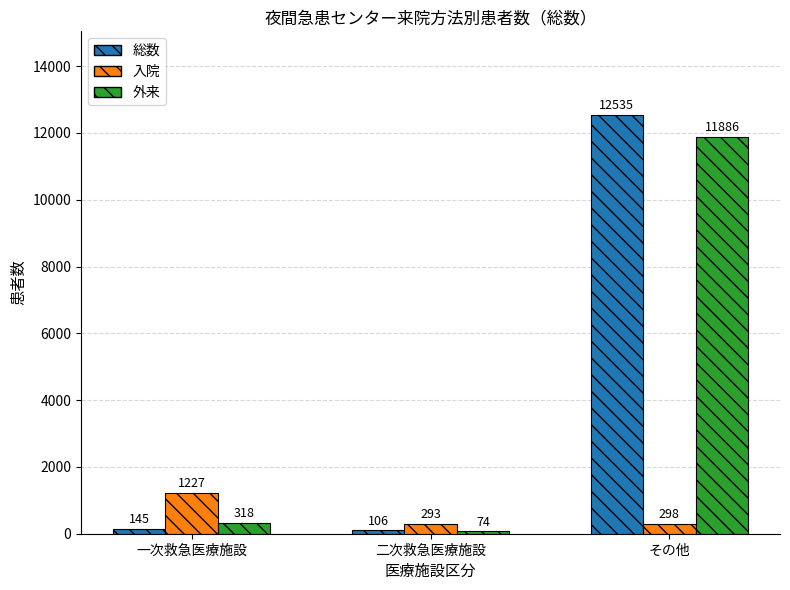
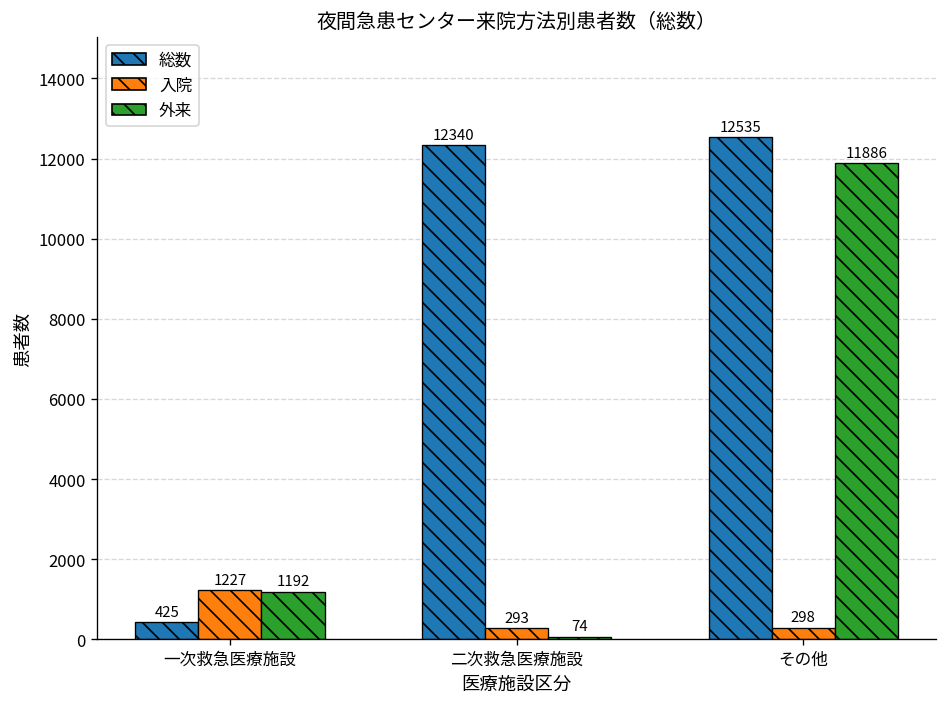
  {
    "総数": {
-     "一次救急医療施設": 145,
-     "二次救急医療施設": 106,
+     "一次救急医療施設": 425,
+     "二次救急医療施設": 12340,
      "その他": 12535
    },
    "入院": {
      "一次救急医療施設": 1227,
      "二次救急医療施設": 293,
      "その他": 298
    },
    "外来": {
-     "一次救急医療施設": 318,
+     "一次救急医療施設": 1192,
      "二次救急医療施設": 74,
      "その他": 11886
    }
  }
